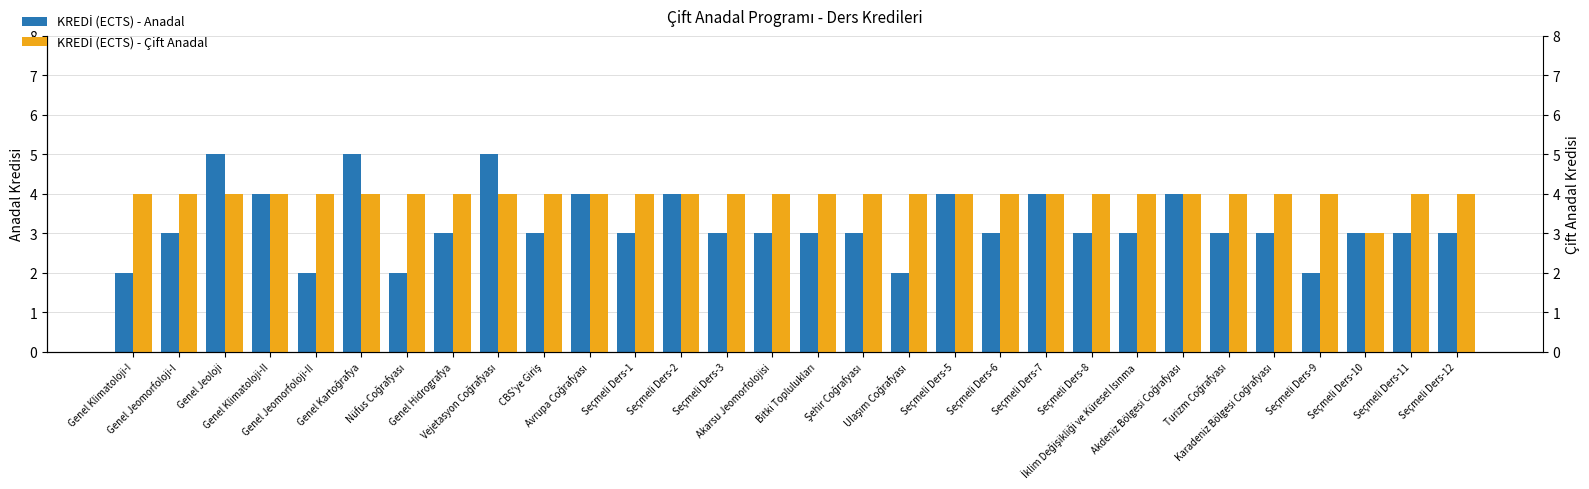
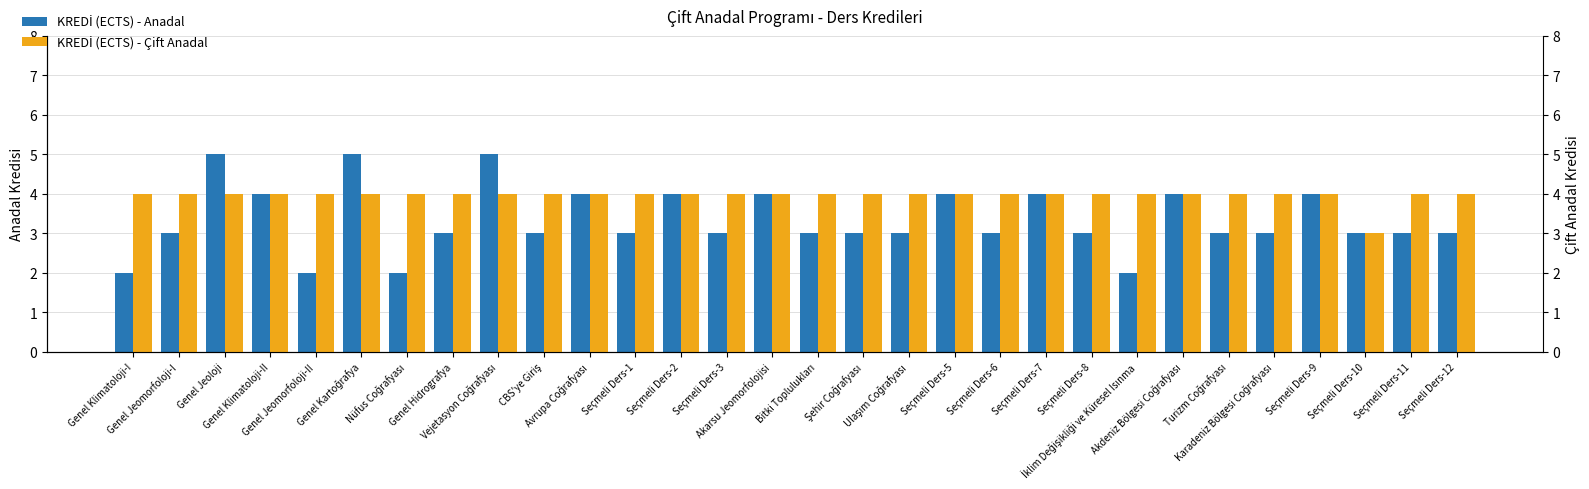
  {
    "KREDİ (ECTS) - Anadal": {
      "Genel Klimatoloji-I": 2,
      "Genel Jeomorfoloji-I": 3,
      "Genel Jeoloji": 5,
      "Genel Klimatoloji-II": 4,
      "Genel Jeomorfoloji-II": 2,
      "Genel Kartoğrafya": 5,
      "Nüfus Coğrafyası": 2,
      "Genel Hidrografya": 3,
      "Vejetasyon Coğrafyası": 5,
      "CBS'ye Giriş": 3,
      "Avrupa Coğrafyası": 4,
      "Seçmeli Ders-1": 3,
      "Seçmeli Ders-2": 4,
      "Seçmeli Ders-3": 3,
-     "Akarsu Jeomorfolojisi": 3,
+     "Akarsu Jeomorfolojisi": 4,
      "Bitki Toplulukları": 3,
      "Şehir Coğrafyası": 3,
-     "Ulaşım Coğrafyası": 2,
+     "Ulaşım Coğrafyası": 3,
      "Seçmeli Ders-5": 4,
      "Seçmeli Ders-6": 3,
      "Seçmeli Ders-7": 4,
      "Seçmeli Ders-8": 3,
-     "İklim Değişikliği ve Küresel Isınma": 3,
+     "İklim Değişikliği ve Küresel Isınma": 2,
      "Akdeniz Bölgesi Coğrafyası": 4,
      "Turizm Coğrafyası": 3,
      "Karadeniz Bölgesi Coğrafyası": 3,
-     "Seçmeli Ders-9": 2,
+     "Seçmeli Ders-9": 4,
      "Seçmeli Ders-10": 3,
      "Seçmeli Ders-11": 3,
      "Seçmeli Ders-12": 3
    },
    "KREDİ (ECTS) - Çift Anadal": {
      "Genel Klimatoloji-I": 4.0,
      "Genel Jeomorfoloji-I": 4.0,
      "Genel Jeoloji": 4.0,
      "Genel Klimatoloji-II": 4.0,
      "Genel Jeomorfoloji-II": 4.0,
      "Genel Kartoğrafya": 4.0,
      "Nüfus Coğrafyası": 4.0,
      "Genel Hidrografya": 4.0,
      "Vejetasyon Coğrafyası": 4.0,
      "CBS'ye Giriş": 4.0,
      "Avrupa Coğrafyası": 4.0,
      "Seçmeli Ders-1": 4.0,
      "Seçmeli Ders-2": 4.0,
      "Seçmeli Ders-3": 4.0,
      "Akarsu Jeomorfolojisi": 4.0,
      "Bitki Toplulukları": 4.0,
      "Şehir Coğrafyası": 4.0,
      "Ulaşım Coğrafyası": 4.0,
      "Seçmeli Ders-5": 4.0,
      "Seçmeli Ders-6": 4.0,
      "Seçmeli Ders-7": 4.0,
      "Seçmeli Ders-8": 4.0,
      "İklim Değişikliği ve Küresel Isınma": 4.0,
      "Akdeniz Bölgesi Coğrafyası": 4.0,
      "Turizm Coğrafyası": 4.0,
      "Karadeniz Bölgesi Coğrafyası": 4.0,
      "Seçmeli Ders-9": 4.0,
      "Seçmeli Ders-10": 3.0,
      "Seçmeli Ders-11": 4.0,
      "Seçmeli Ders-12": 4.0
    }
  }
